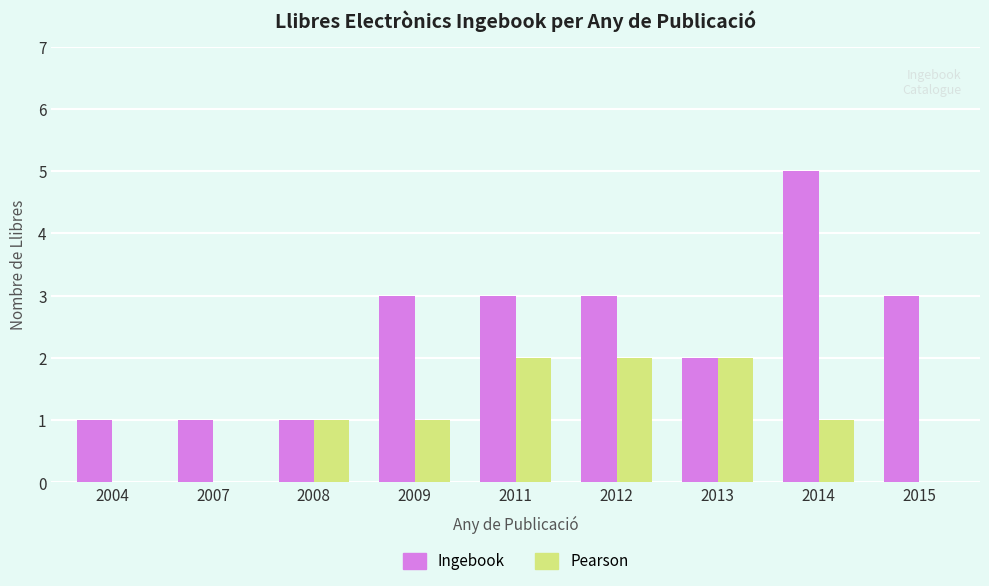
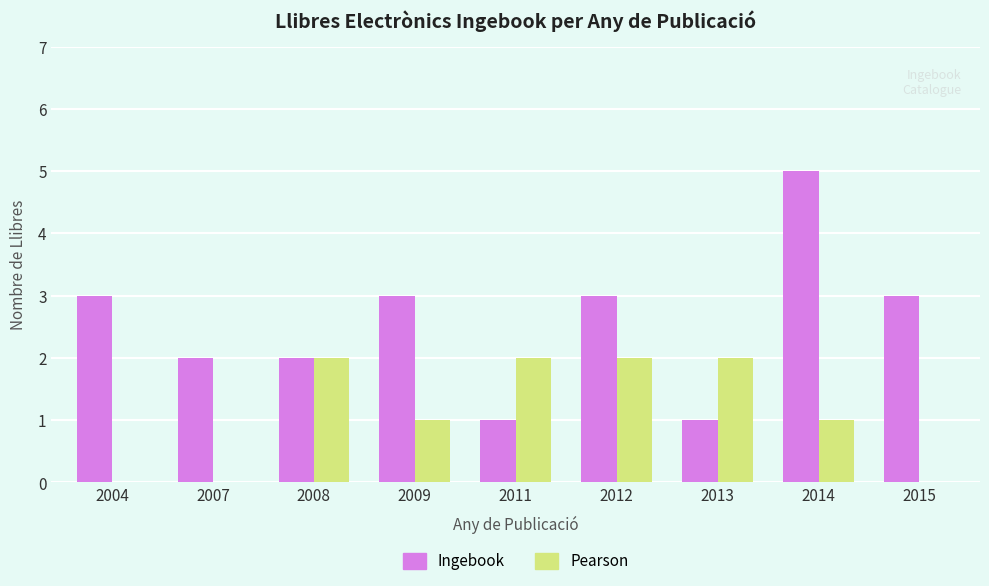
  {
    "Ingebook": {
-     "2004": 1,
-     "2007": 1,
-     "2008": 1,
+     "2004": 3,
+     "2007": 2,
+     "2008": 2,
      "2009": 3,
-     "2011": 3,
+     "2011": 1,
      "2012": 3,
-     "2013": 2,
+     "2013": 1,
      "2014": 5,
      "2015": 3
    },
    "Pearson": {
      "2004": 0,
      "2007": 0,
-     "2008": 1,
+     "2008": 2,
      "2009": 1,
      "2011": 2,
      "2012": 2,
      "2013": 2,
      "2014": 1,
      "2015": 0
    }
  }
